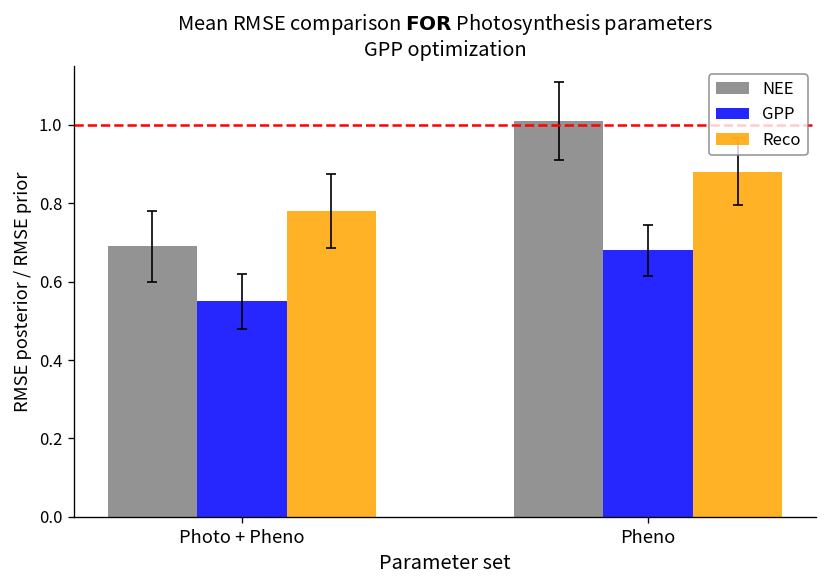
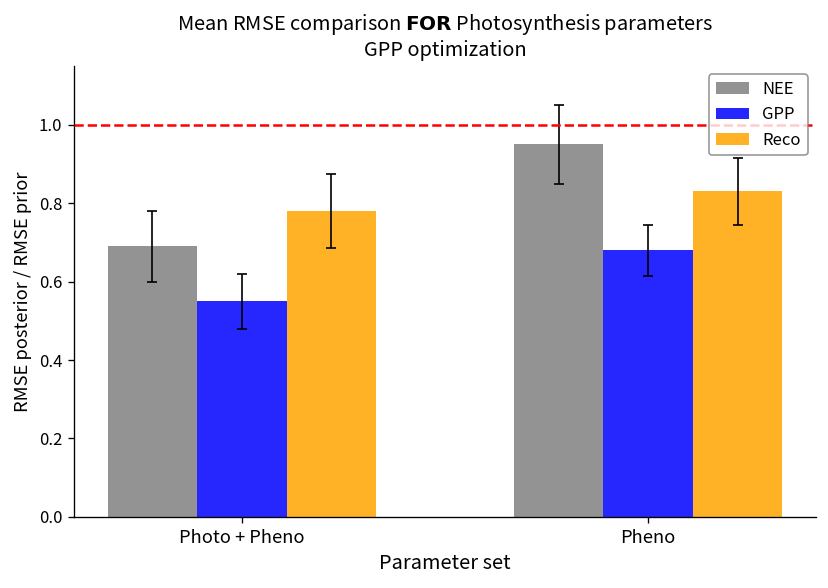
  {
    "NEE": {
      "Photo + Pheno": 0.69,
-     "Pheno": 1.01
+     "Pheno": 0.95
    },
    "GPP": {
      "Photo + Pheno": 0.55,
      "Pheno": 0.68
    },
    "Reco": {
      "Photo + Pheno": 0.78,
-     "Pheno": 0.88
+     "Pheno": 0.83
    }
  }
